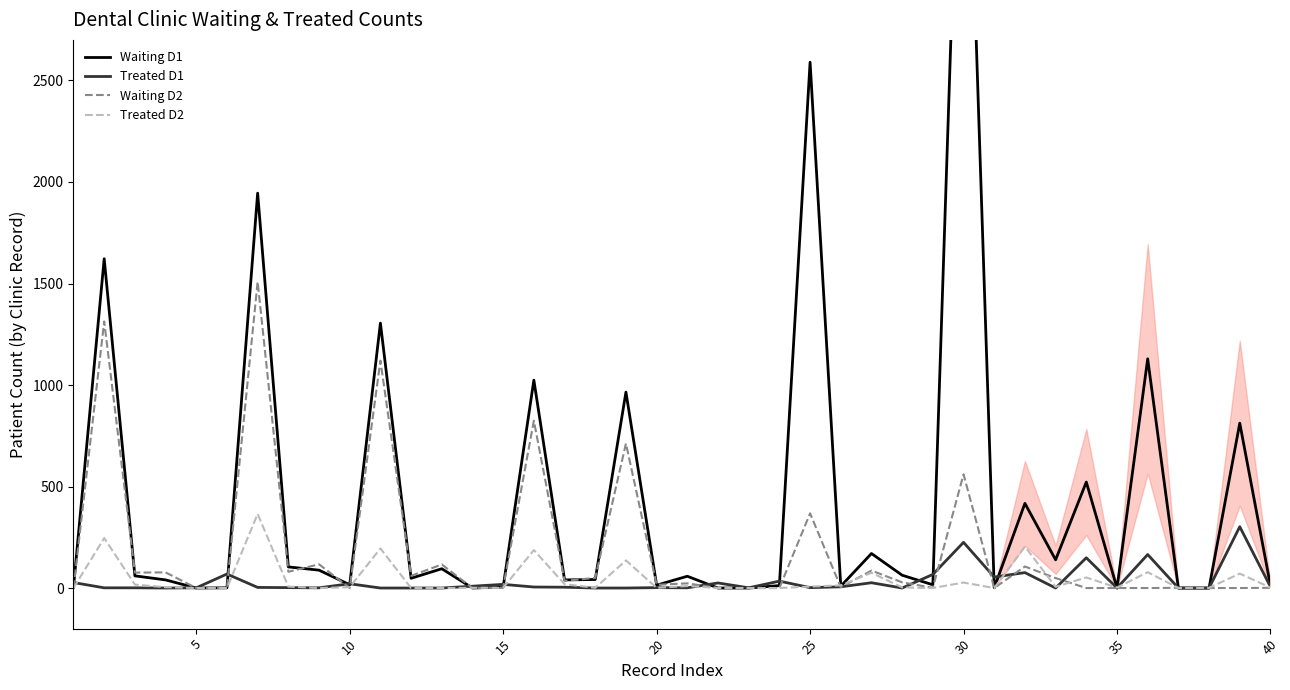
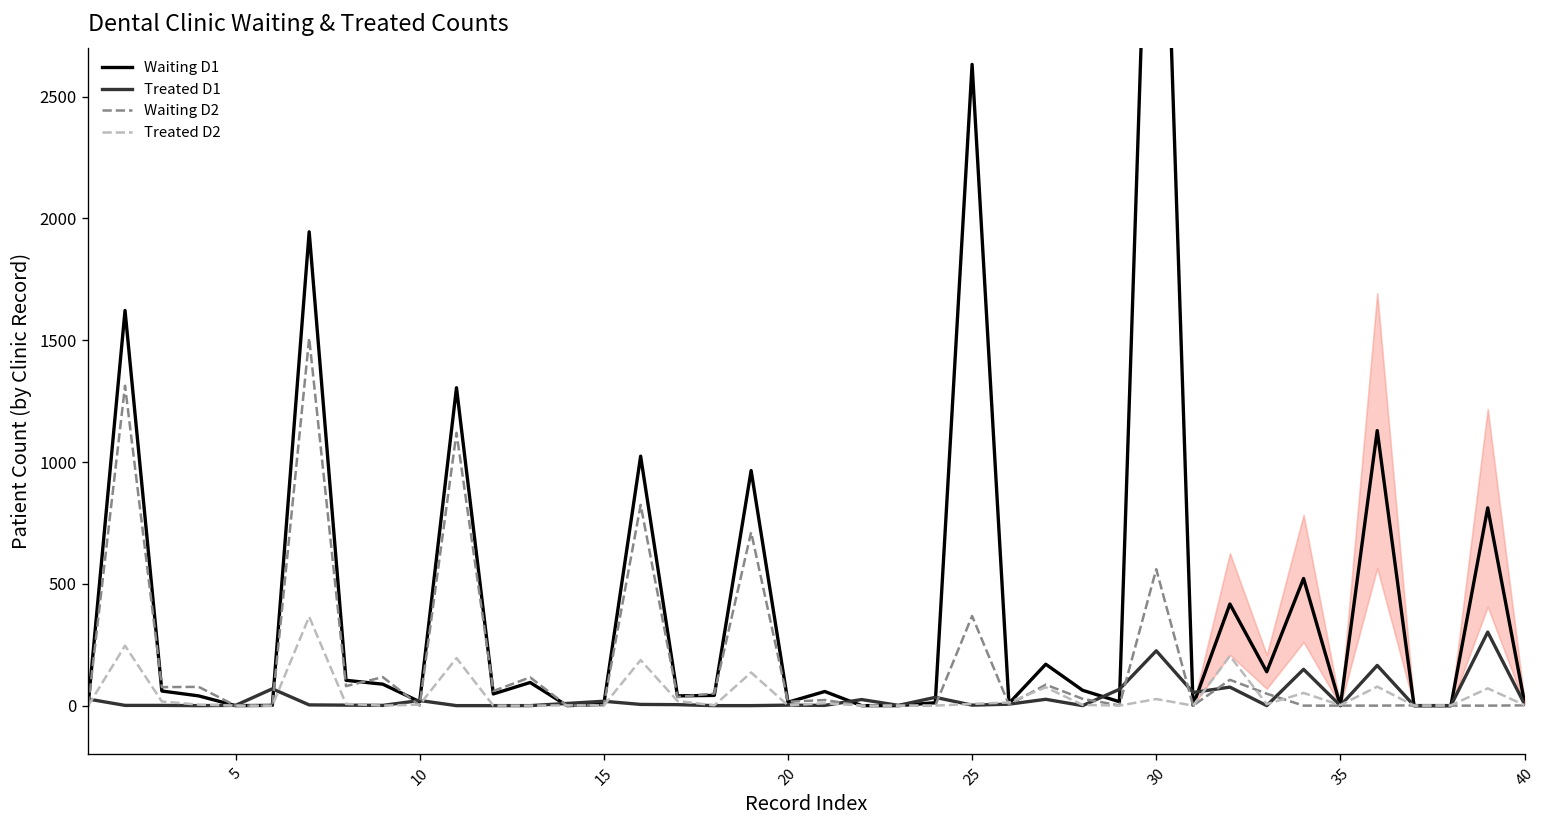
  {
    "Waiting D1": {
-     "25": 2590
+     "25": 2630
    },
    "Treated D1": {
      "15": 20,
      "30": 230
    },
    "Waiting D2": {
      "25": 370,
      "30": 560
    },
    "Treated D2": {
      "30": 30
    }
  }
